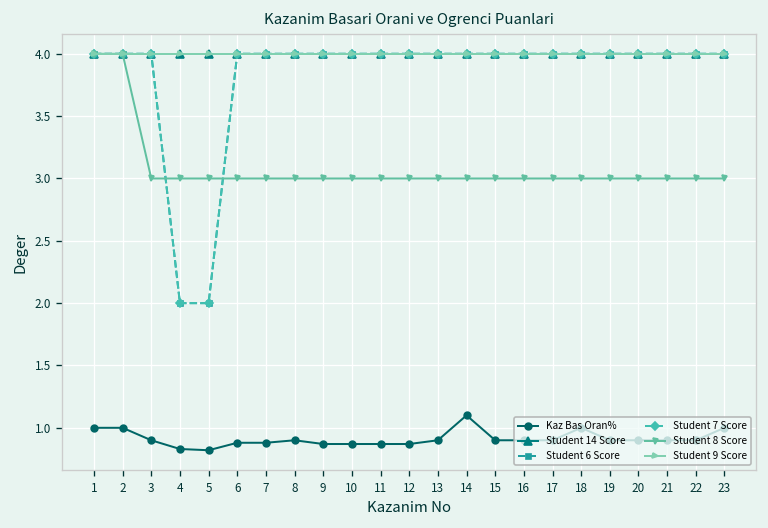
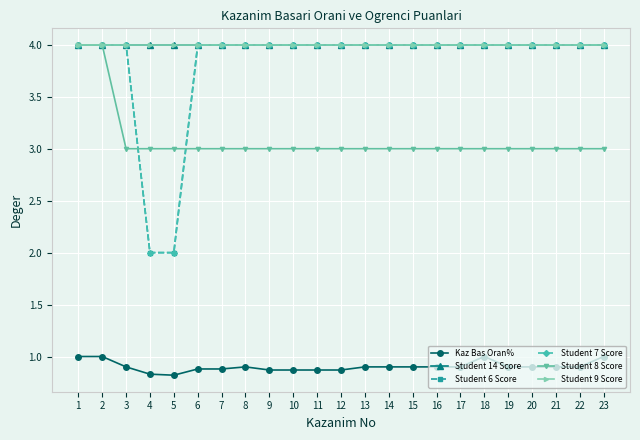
  {
    "Kaz Bas Oran%": {
      "1": 1.0,
      "2": 1.0,
      "3": 0.9,
      "4": 0.83,
      "5": 0.8,
      "6": 0.9,
      "7": 0.9,
      "8": 0.9,
      "9": 0.87,
      "10": 0.87,
      "11": 0.87,
      "12": 0.87,
      "13": 0.9,
-     "14": 1.1,
+     "14": 0.9,
      "15": 0.9
    }
  }
